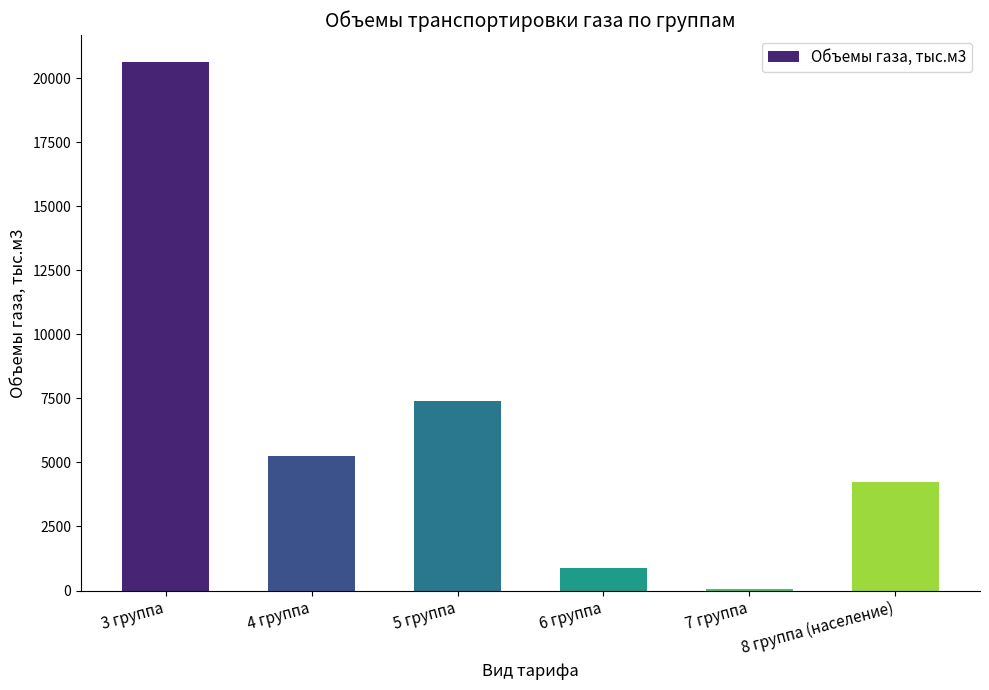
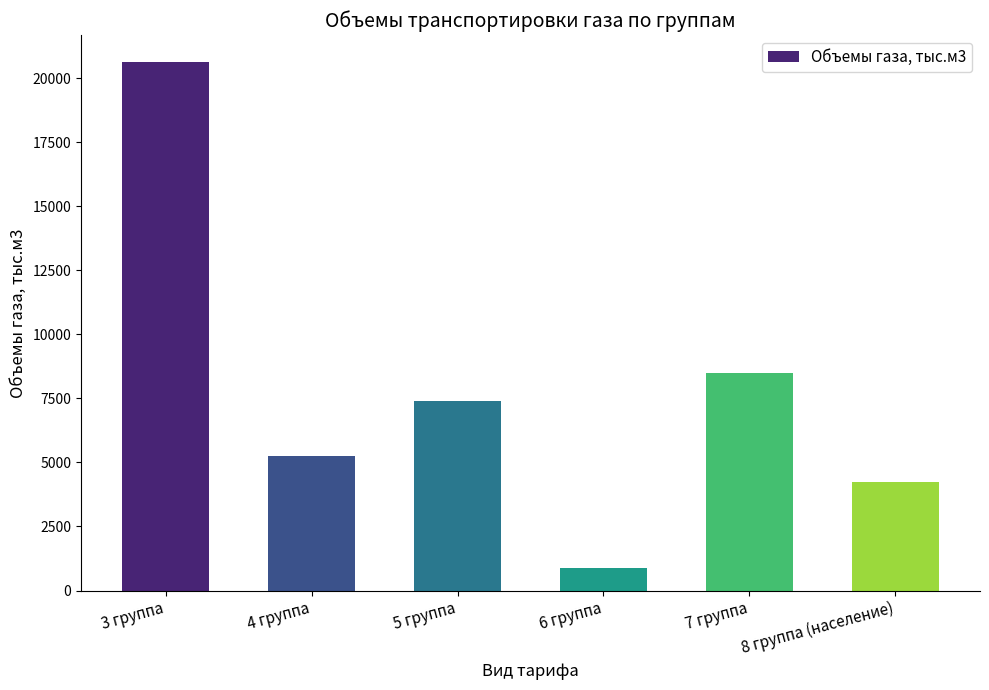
  {
    "3 группа": 20600,
    "4 группа": 5300,
    "5 группа": 7400,
    "6 группа": 900,
-   "7 группа": 100,
+   "7 группа": 8500,
    "8 группа (население)": 4200
  }
